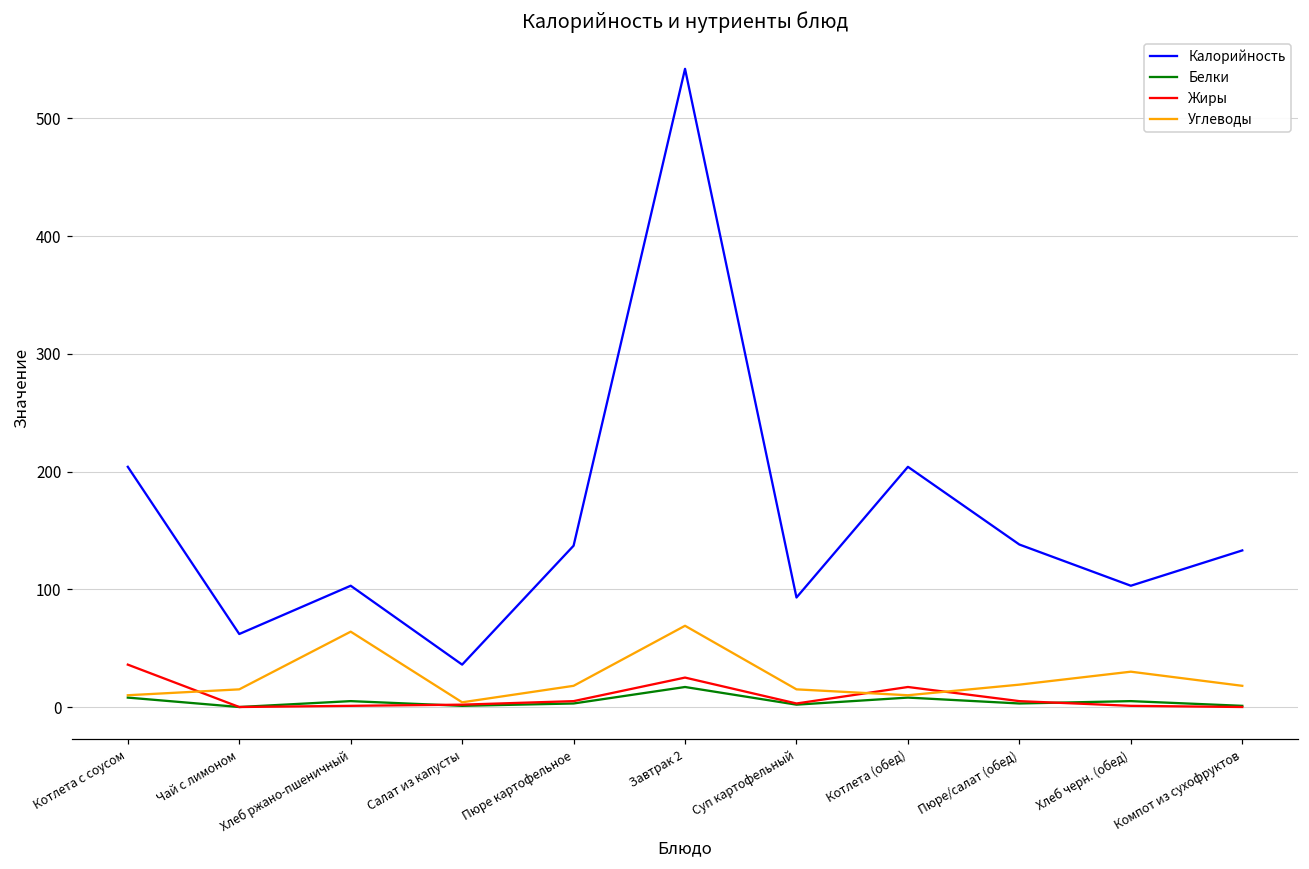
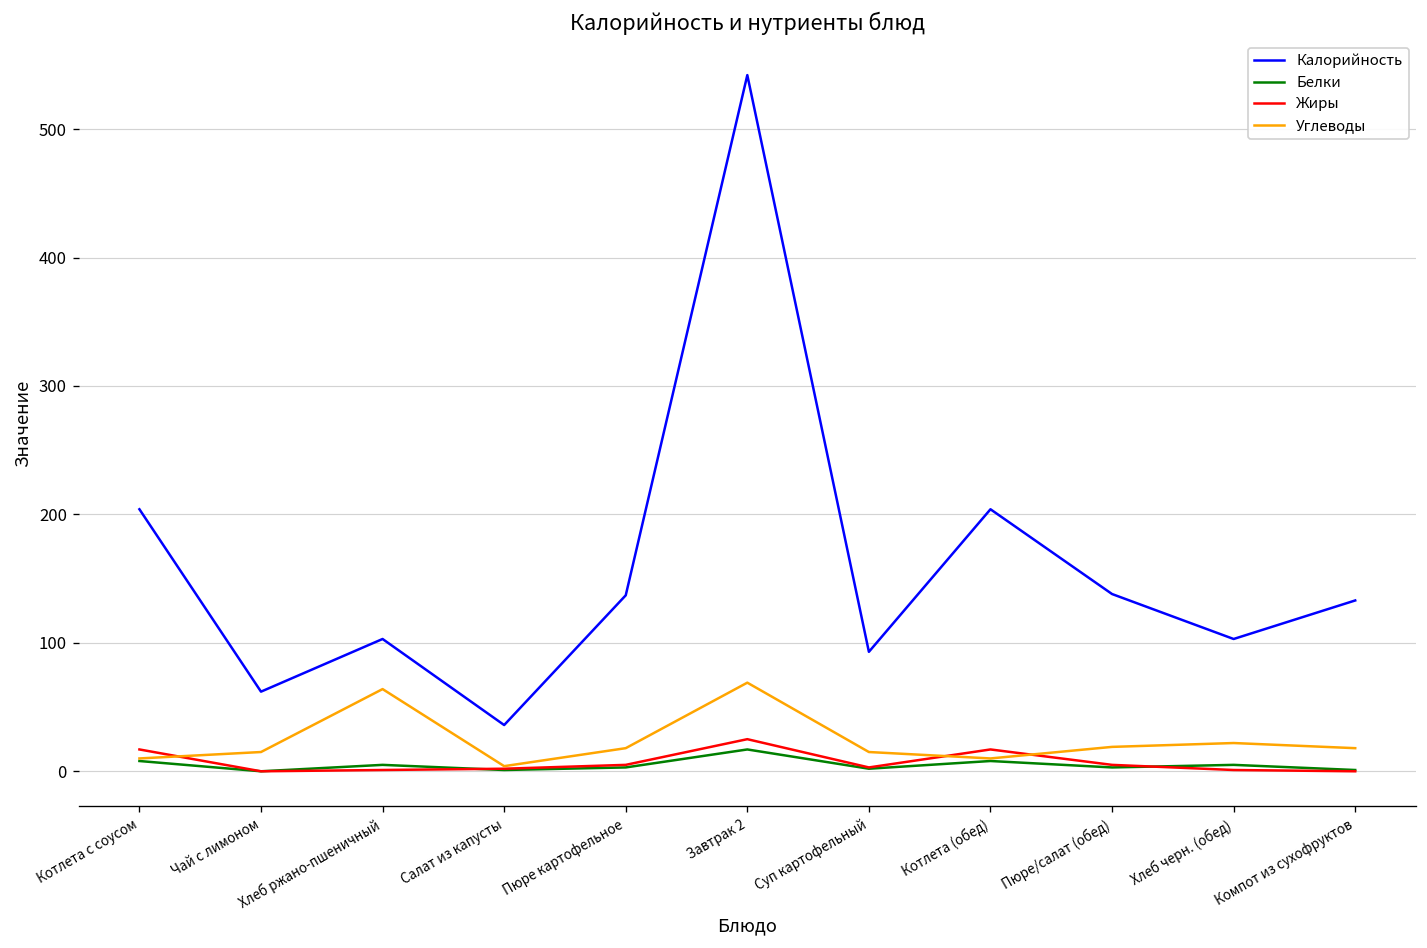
  {
    "Калорийность": {
      "Котлета с соусом": 204,
      "Чай с лимоном": 62,
      "Хлеб ржано-пшеничный": 103,
      "Салат из капусты": 36,
      "Пюре картофельное": 137,
      "Завтрак 2": 542,
      "Суп картофельный": 93,
      "Котлета (обед)": 204,
      "Пюре/салат (обед)": 138,
      "Хлеб черн. (обед)": 103,
      "Компот из сухофруктов": 133
    },
    "Белки": {
      "Хлеб ржано-пшеничный": 5,
      "Завтрак 2": 17,
      "Хлеб черн. (обед)": 5
    },
    "Жиры": {
-     "Котлета с соусом": 36,
+     "Котлета с соусом": 17,
      "Хлеб ржано-пшеничный": 1,
      "Завтрак 2": 25,
      "Котлета (обед)": 17,
      "Хлеб черн. (обед)": 1
    },
    "Углеводы": {
      "Чай с лимоном": 15,
      "Хлеб ржано-пшеничный": 64,
      "Пюре картофельное": 18,
      "Завтрак 2": 69,
      "Суп картофельный": 15,
      "Пюре/салат (обед)": 19,
-     "Хлеб черн. (обед)": 30,
+     "Хлеб черн. (обед)": 22,
      "Компот из сухофруктов": 18
    }
  }
